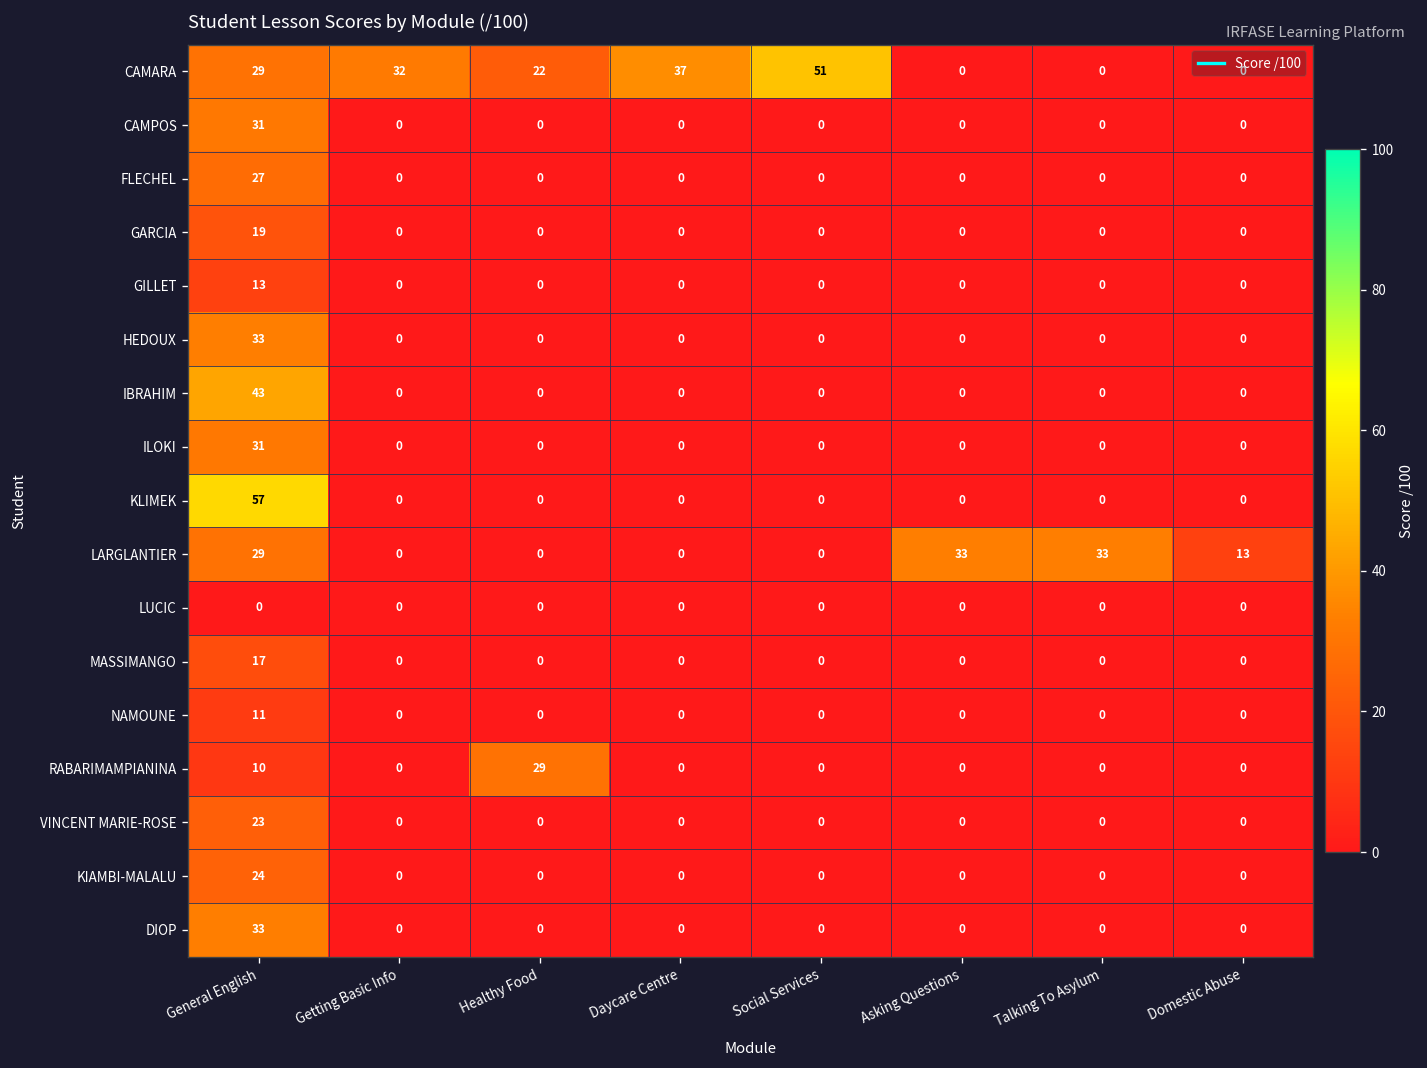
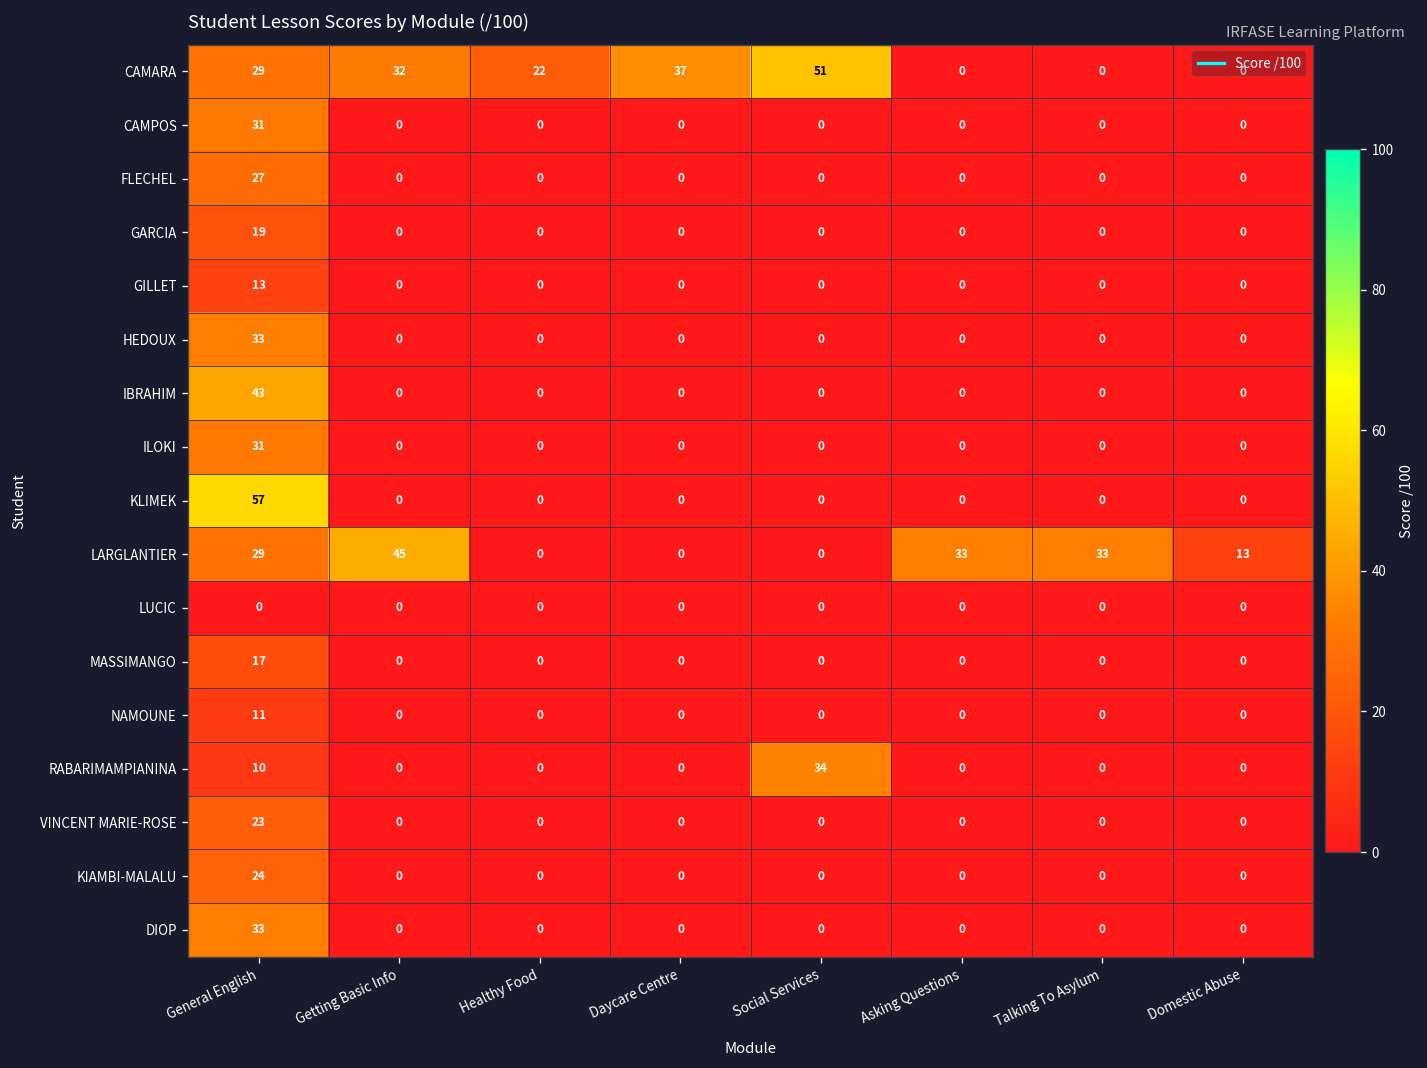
  {
    "CAMARA": {
      "General English": 29,
      "Getting Basic Info": 32,
      "Healthy Food": 22,
      "Daycare Centre": 37,
      "Social Services": 51,
      "Asking Questions": 0,
      "Talking To Asylum": 0
    },
    "CAMPOS": {
      "General English": 31,
      "Getting Basic Info": 0,
      "Healthy Food": 0,
      "Daycare Centre": 0,
      "Social Services": 0,
      "Asking Questions": 0,
      "Talking To Asylum": 0,
      "Domestic Abuse": 0
    },
    "FLECHEL": {
      "General English": 27,
      "Getting Basic Info": 0,
      "Healthy Food": 0,
      "Daycare Centre": 0,
      "Social Services": 0,
      "Asking Questions": 0,
      "Talking To Asylum": 0,
      "Domestic Abuse": 0
    },
    "GARCIA": {
      "General English": 19,
      "Getting Basic Info": 0,
      "Healthy Food": 0,
      "Daycare Centre": 0,
      "Social Services": 0,
      "Asking Questions": 0,
      "Talking To Asylum": 0,
      "Domestic Abuse": 0
    },
    "GILLET": {
      "General English": 13,
      "Getting Basic Info": 0,
      "Healthy Food": 0,
      "Daycare Centre": 0,
      "Social Services": 0,
      "Asking Questions": 0,
      "Talking To Asylum": 0,
      "Domestic Abuse": 0
    },
    "HEDOUX": {
      "General English": 33,
      "Getting Basic Info": 0,
      "Healthy Food": 0,
      "Daycare Centre": 0,
      "Social Services": 0,
      "Asking Questions": 0,
      "Talking To Asylum": 0,
      "Domestic Abuse": 0
    },
    "IBRAHIM": {
      "General English": 43,
      "Getting Basic Info": 0,
      "Healthy Food": 0,
      "Daycare Centre": 0,
      "Social Services": 0,
      "Asking Questions": 0,
      "Talking To Asylum": 0,
      "Domestic Abuse": 0
    },
    "ILOKI": {
      "General English": 31,
      "Getting Basic Info": 0,
      "Healthy Food": 0,
      "Daycare Centre": 0,
      "Social Services": 0,
      "Asking Questions": 0,
      "Talking To Asylum": 0,
      "Domestic Abuse": 0
    },
    "KLIMEK": {
      "General English": 57,
      "Getting Basic Info": 0,
      "Healthy Food": 0,
      "Daycare Centre": 0,
      "Social Services": 0,
      "Asking Questions": 0,
      "Talking To Asylum": 0,
      "Domestic Abuse": 0
    },
    "LARGLANTIER": {
      "General English": 29,
-     "Getting Basic Info": 0,
+     "Getting Basic Info": 45,
      "Healthy Food": 0,
      "Daycare Centre": 0,
      "Social Services": 0,
      "Asking Questions": 33,
      "Talking To Asylum": 33,
      "Domestic Abuse": 13
    },
    "LUCIC": {
      "General English": 0,
      "Getting Basic Info": 0,
      "Healthy Food": 0,
      "Daycare Centre": 0,
      "Social Services": 0,
      "Asking Questions": 0,
      "Talking To Asylum": 0,
      "Domestic Abuse": 0
    },
    "MASSIMANGO": {
      "General English": 17,
      "Getting Basic Info": 0,
      "Healthy Food": 0,
      "Daycare Centre": 0,
      "Social Services": 0,
      "Asking Questions": 0,
      "Talking To Asylum": 0,
      "Domestic Abuse": 0
    },
    "NAMOUNE": {
      "General English": 11,
      "Getting Basic Info": 0,
      "Healthy Food": 0,
      "Daycare Centre": 0,
      "Social Services": 0,
      "Asking Questions": 0,
      "Talking To Asylum": 0,
      "Domestic Abuse": 0
    },
    "RABARIMAMPIANINA": {
      "General English": 10,
      "Getting Basic Info": 0,
-     "Healthy Food": 29,
+     "Healthy Food": 0,
      "Daycare Centre": 0,
-     "Social Services": 0,
+     "Social Services": 34,
      "Asking Questions": 0,
      "Talking To Asylum": 0,
      "Domestic Abuse": 0
    },
    "VINCENT MARIE-ROSE": {
      "General English": 23,
      "Getting Basic Info": 0,
      "Healthy Food": 0,
      "Daycare Centre": 0,
      "Social Services": 0,
      "Asking Questions": 0,
      "Talking To Asylum": 0,
      "Domestic Abuse": 0
    },
    "KIAMBI-MALALU": {
      "General English": 24,
      "Getting Basic Info": 0,
      "Healthy Food": 0,
      "Daycare Centre": 0,
      "Social Services": 0,
      "Asking Questions": 0,
      "Talking To Asylum": 0,
      "Domestic Abuse": 0
    },
    "DIOP": {
      "General English": 33,
      "Getting Basic Info": 0,
      "Healthy Food": 0,
      "Daycare Centre": 0,
      "Social Services": 0,
      "Asking Questions": 0,
      "Talking To Asylum": 0,
      "Domestic Abuse": 0
    }
  }
